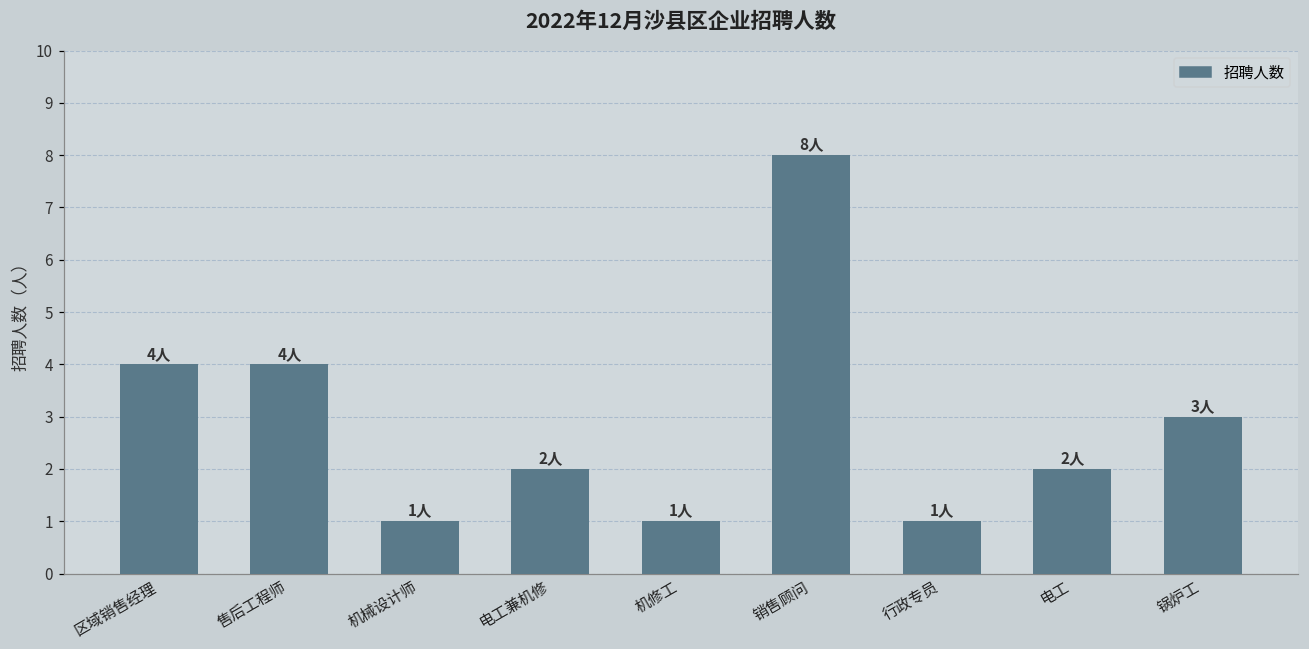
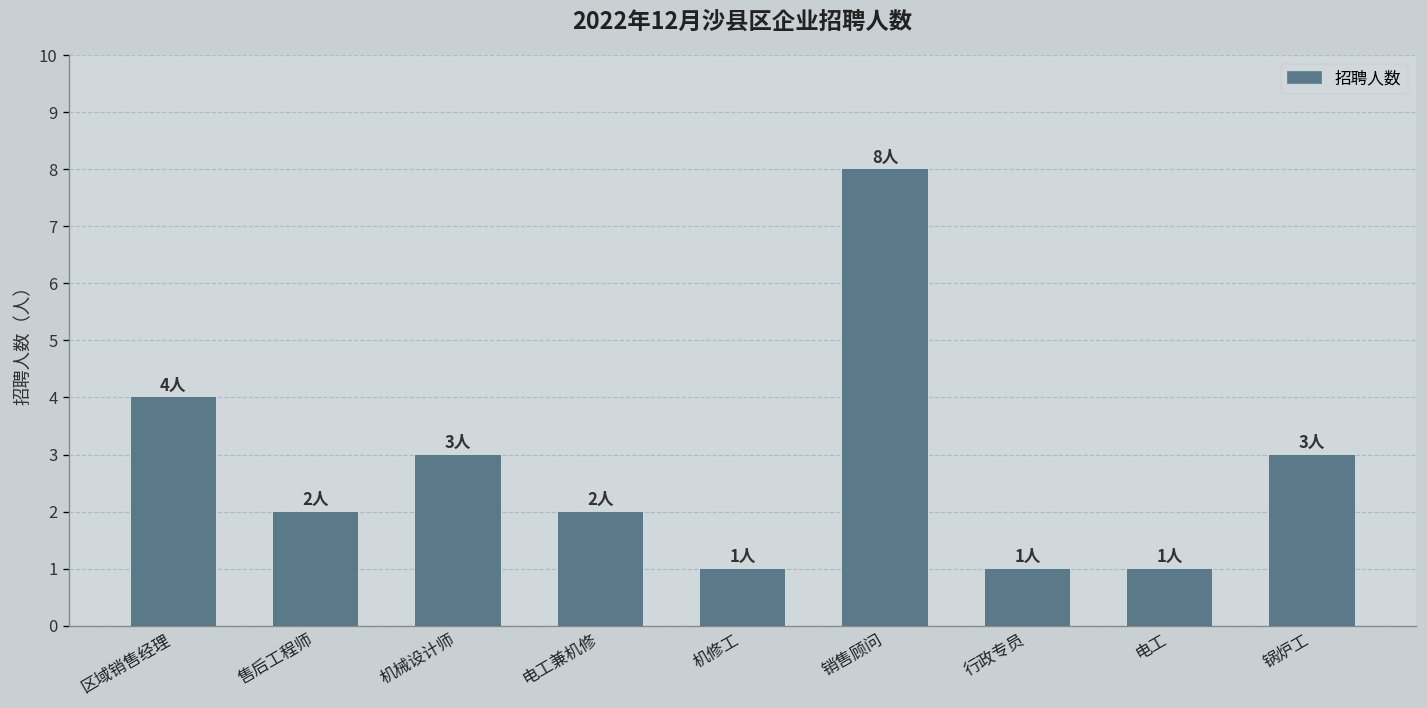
  {
    "区域销售经理": "4人",
-   "售后工程师": "4人",
-   "机械设计师": "1人",
+   "售后工程师": "2人",
+   "机械设计师": "3人",
    "电工兼机修": "2人",
    "机修工": "1人",
    "销售顾问": "8人",
    "行政专员": "1人",
-   "电工": "2人",
+   "电工": "1人",
    "锅炉工": "3人"
  }
